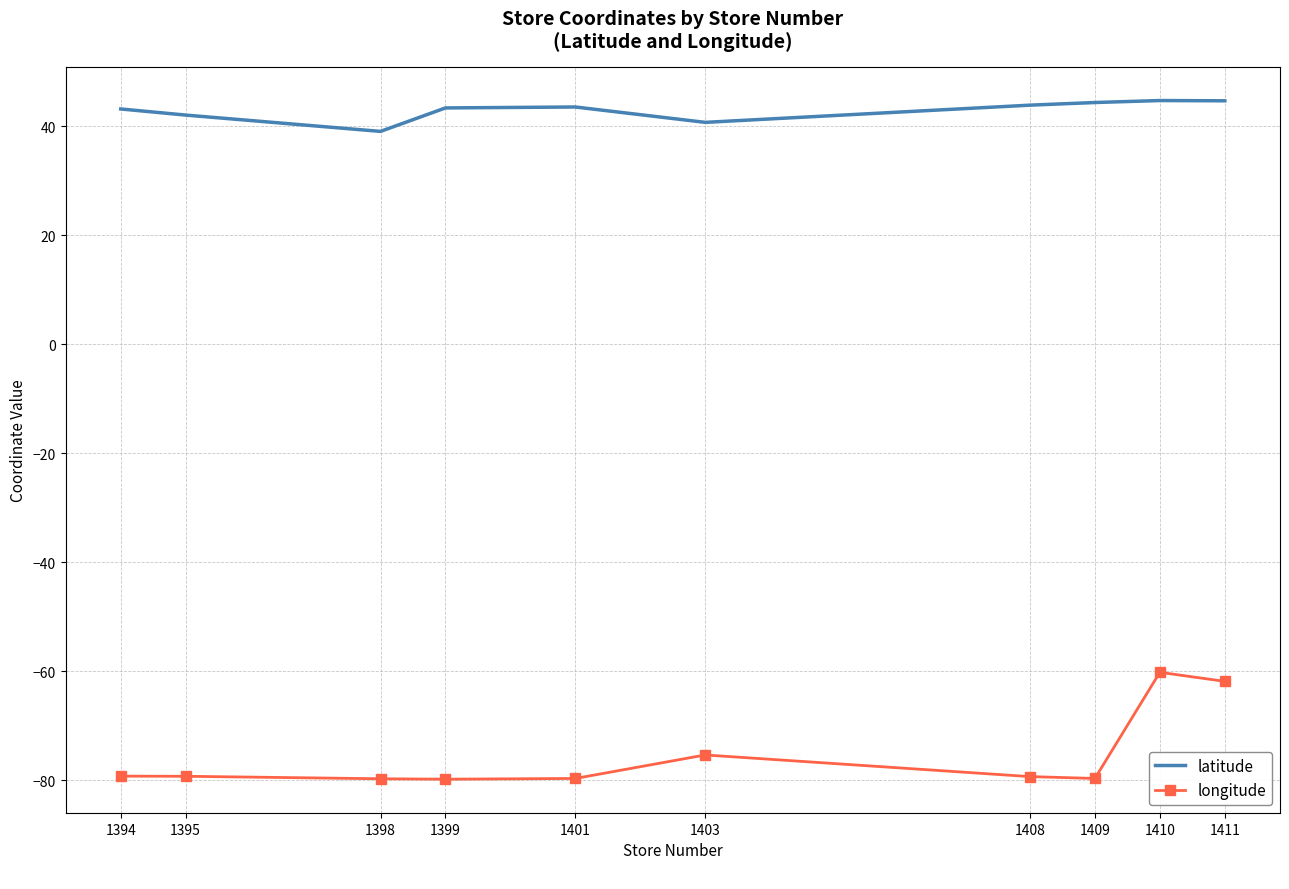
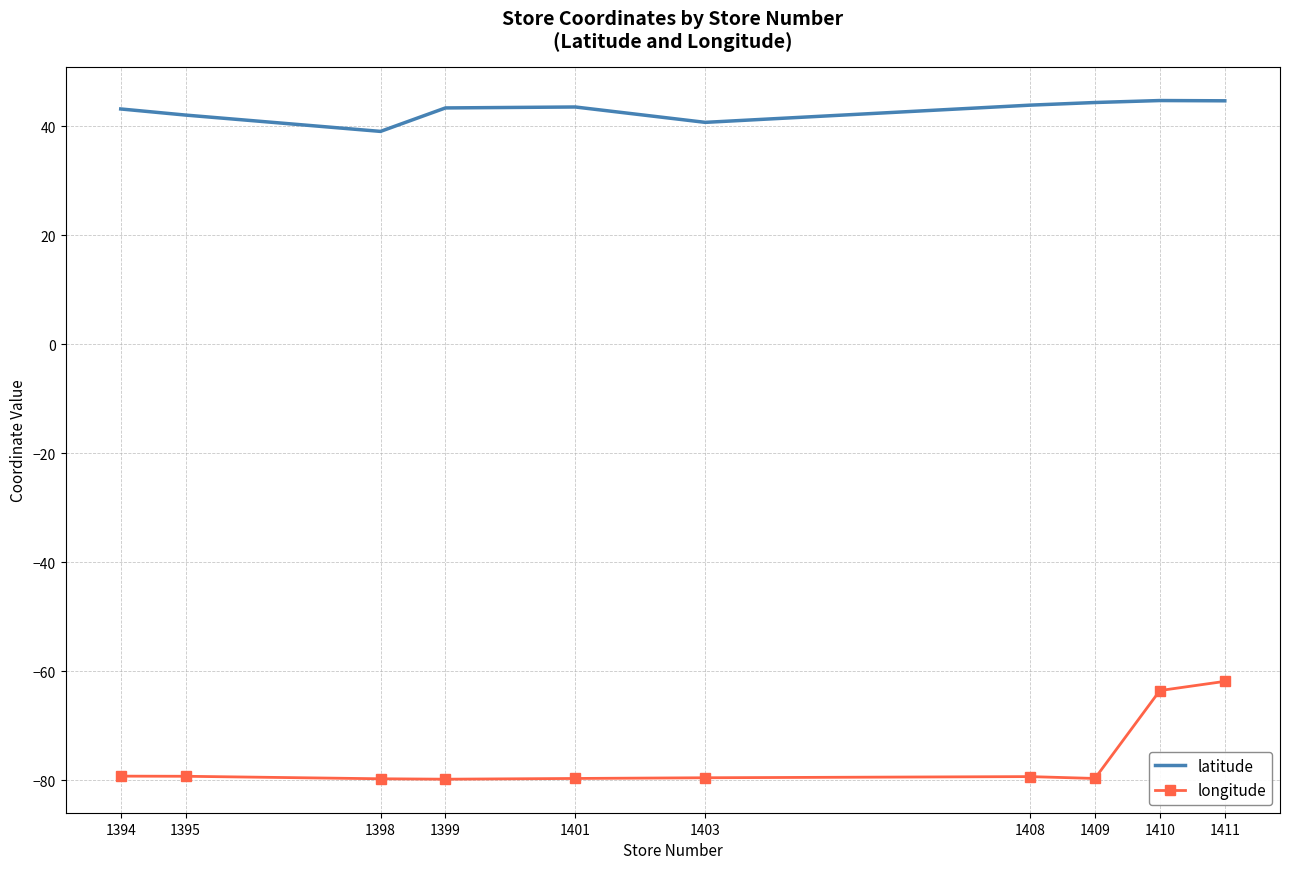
  {
    "latitude": {
      "1394": 43,
      "1395": 42,
      "1398": 39,
      "1399": 43,
      "1401": 44,
      "1403": 41,
      "1408": 44,
      "1409": 44,
      "1410": 45,
      "1411": 45
    },
    "longitude": {
      "1394": -79,
      "1395": -79,
      "1398": -80,
      "1399": -80,
      "1401": -80,
-     "1403": -75,
+     "1403": -80,
      "1408": -79,
      "1409": -80,
-     "1410": -60,
+     "1410": -64,
      "1411": -62
    }
  }
